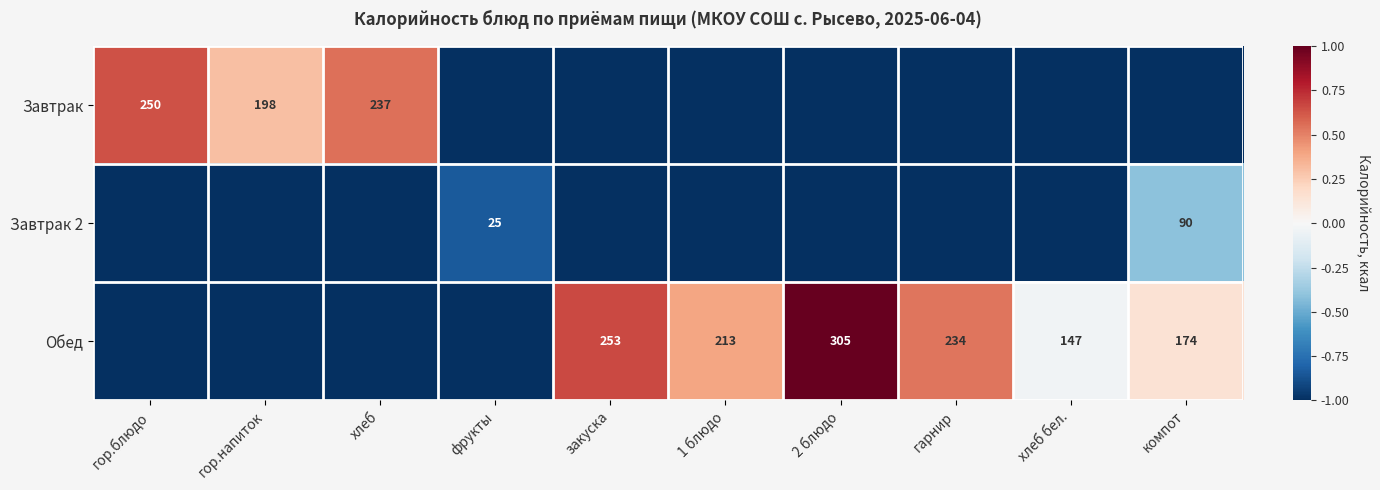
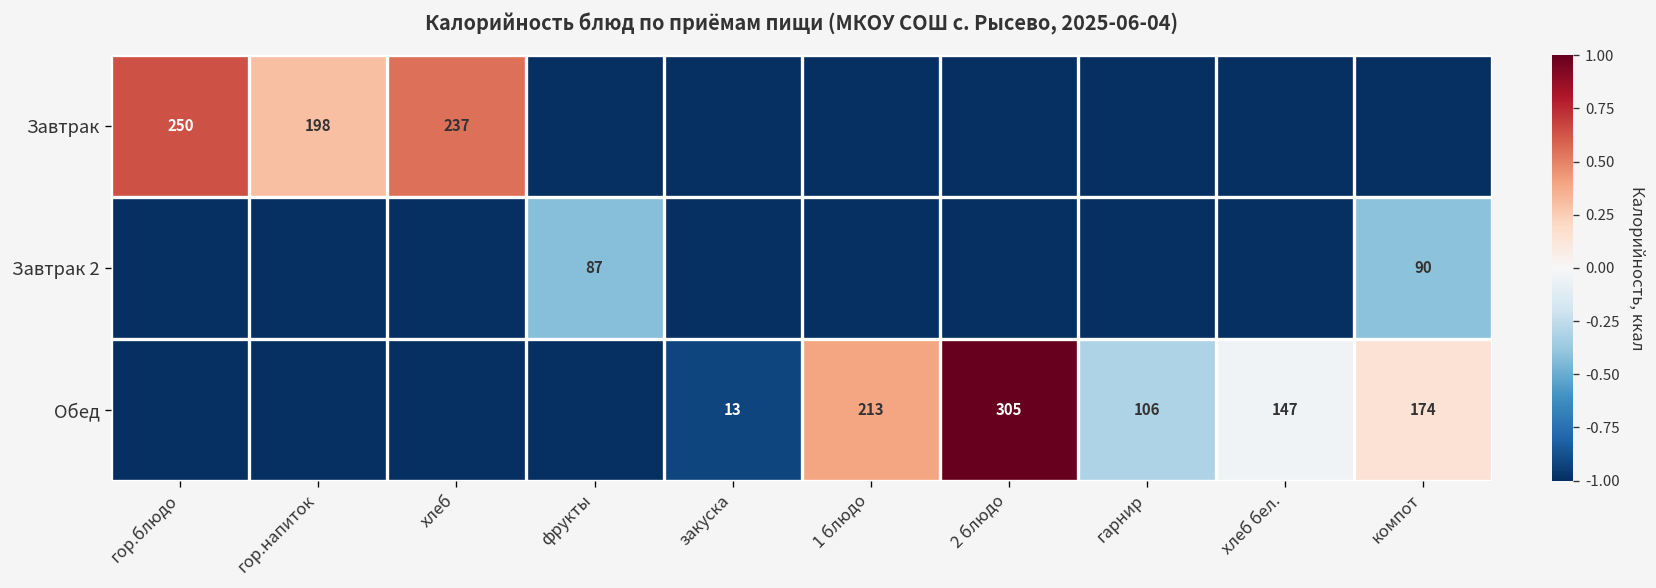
  {
    "Завтрак": {
      "гор.блюдо": 250,
      "гор.напиток": 198,
      "хлеб": 237
    },
    "Завтрак 2": {
-     "фрукты": 25,
+     "фрукты": 87,
      "компот": 90
    },
    "Обед": {
-     "закуска": 253,
+     "закуска": 13,
      "1 блюдо": 213,
      "2 блюдо": 305,
-     "гарнир": 234,
+     "гарнир": 106,
      "хлеб бел.": 147,
      "компот": 174
    }
  }
